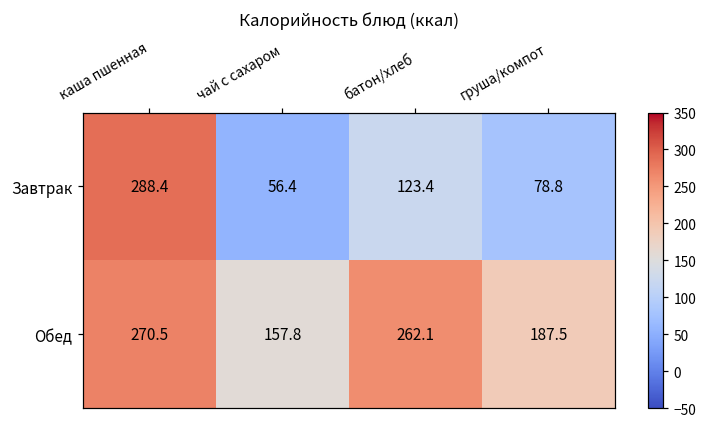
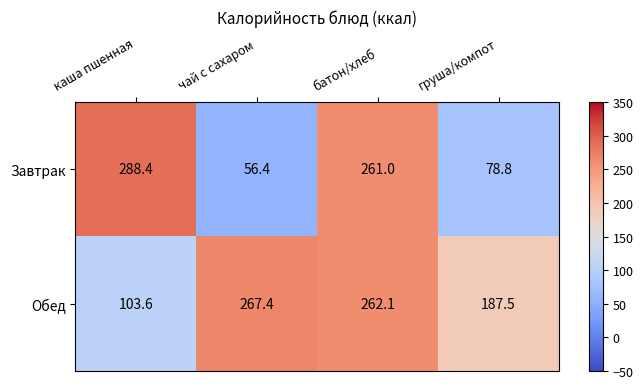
  {
    "Завтрак": {
      "каша пшенная": 288.4,
      "чай с сахаром": 56.4,
-     "батон/хлеб": 123.4,
+     "батон/хлеб": 261.0,
      "груша/компот": 78.8
    },
    "Обед": {
-     "каша пшенная": 270.5,
-     "чай с сахаром": 157.8,
+     "каша пшенная": 103.6,
+     "чай с сахаром": 267.4,
      "батон/хлеб": 262.1,
      "груша/компот": 187.5
    }
  }
